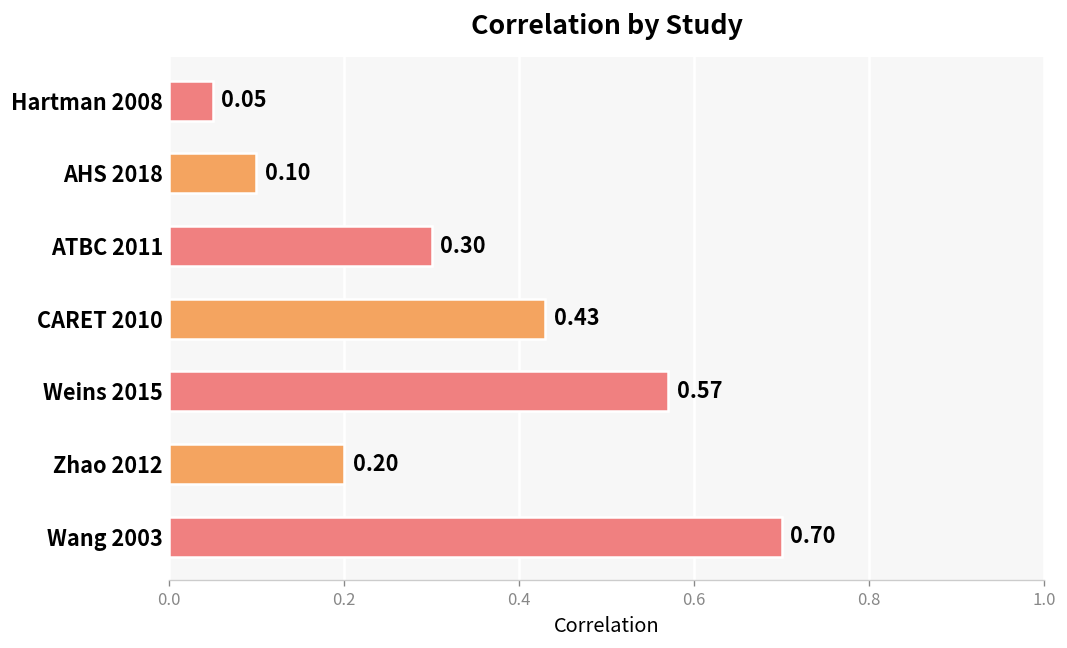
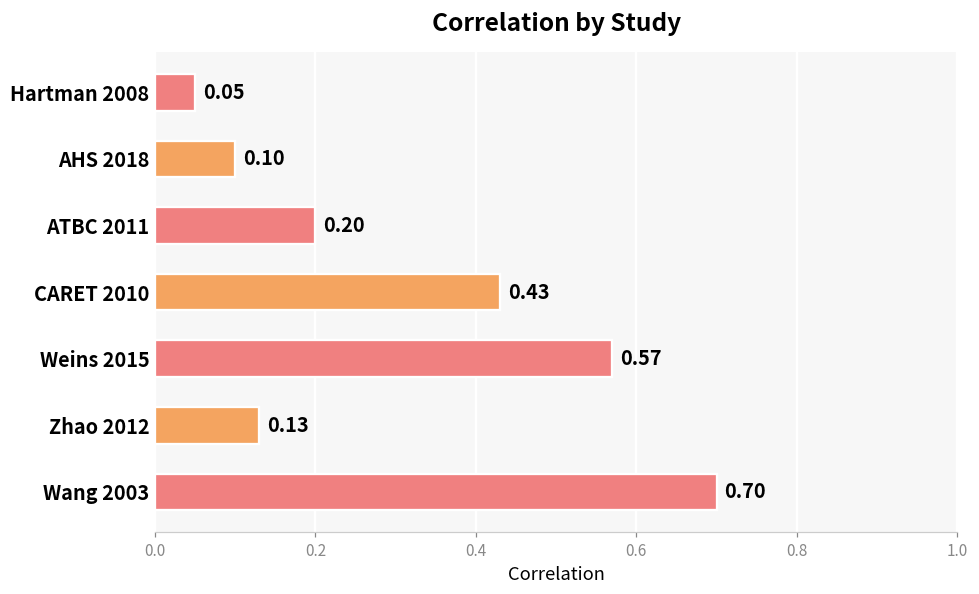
  {
    "Hartman 2008": 0.05,
    "AHS 2018": 0.10,
-   "ATBC 2011": 0.30,
+   "ATBC 2011": 0.20,
    "CARET 2010": 0.43,
    "Weins 2015": 0.57,
-   "Zhao 2012": 0.20,
+   "Zhao 2012": 0.13,
    "Wang 2003": 0.70
  }
